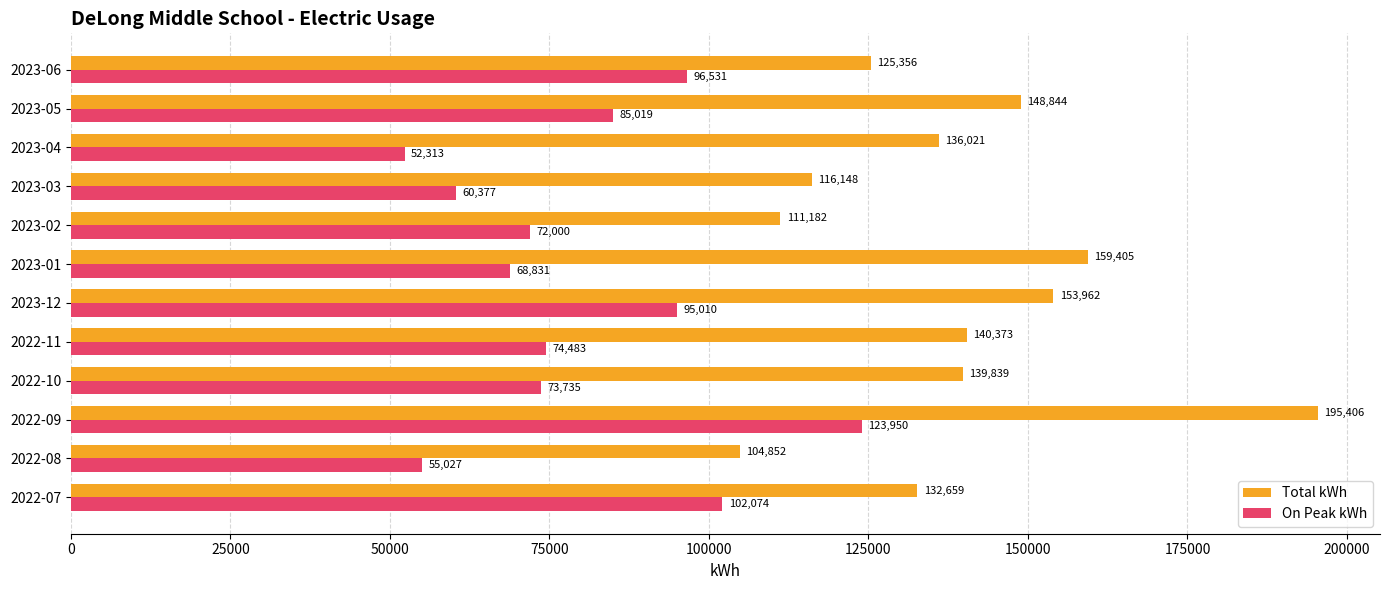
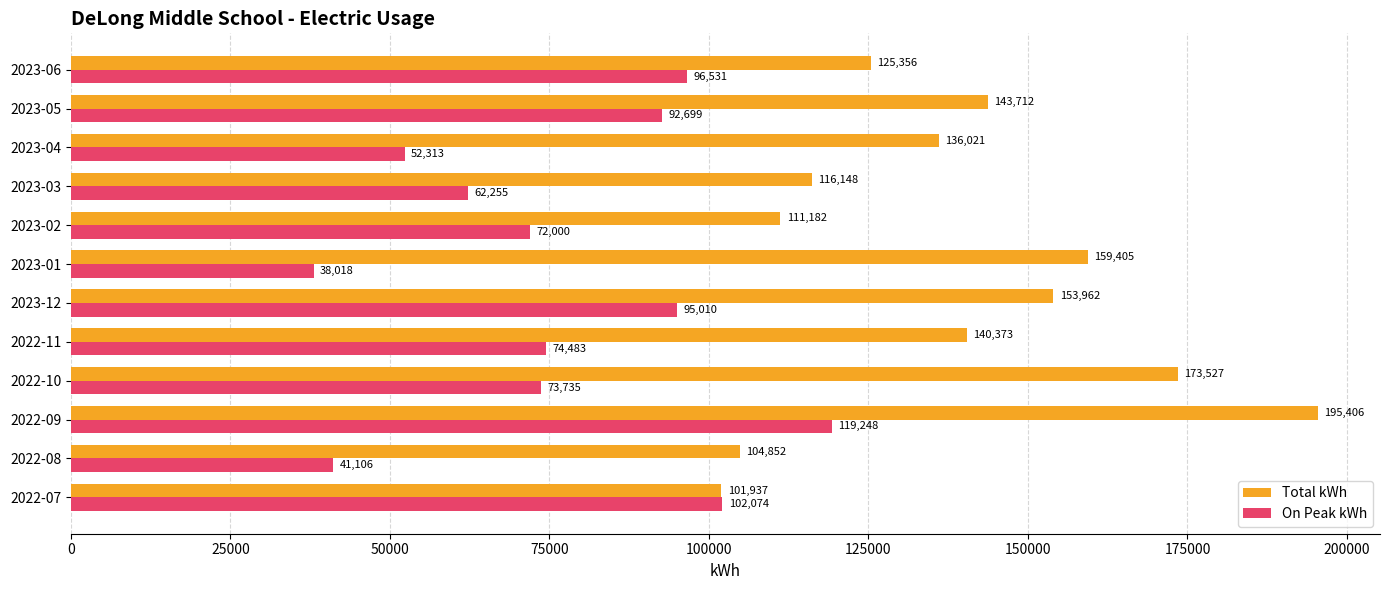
  {
    "Total kWh": {
      "2023-06": "125,356",
-     "2023-05": "148,844",
+     "2023-05": "143,712",
      "2023-04": "136,021",
      "2023-03": "116,148",
      "2023-02": "111,182",
      "2023-01": "159,405",
      "2023-12": "153,962",
      "2022-11": "140,373",
-     "2022-10": "139,839",
+     "2022-10": "173,527",
      "2022-09": "195,406",
      "2022-08": "104,852",
-     "2022-07": "132,659"
+     "2022-07": "101,937"
    },
    "On Peak kWh": {
      "2023-06": "96,531",
-     "2023-05": "85,019",
+     "2023-05": "92,699",
      "2023-04": "52,313",
-     "2023-03": "60,377",
+     "2023-03": "62,255",
      "2023-02": "72,000",
-     "2023-01": "68,831",
+     "2023-01": "38,018",
      "2023-12": "95,010",
      "2022-11": "74,483",
      "2022-10": "73,735",
-     "2022-09": "123,950",
-     "2022-08": "55,027",
+     "2022-09": "119,248",
+     "2022-08": "41,106",
      "2022-07": "102,074"
    }
  }
